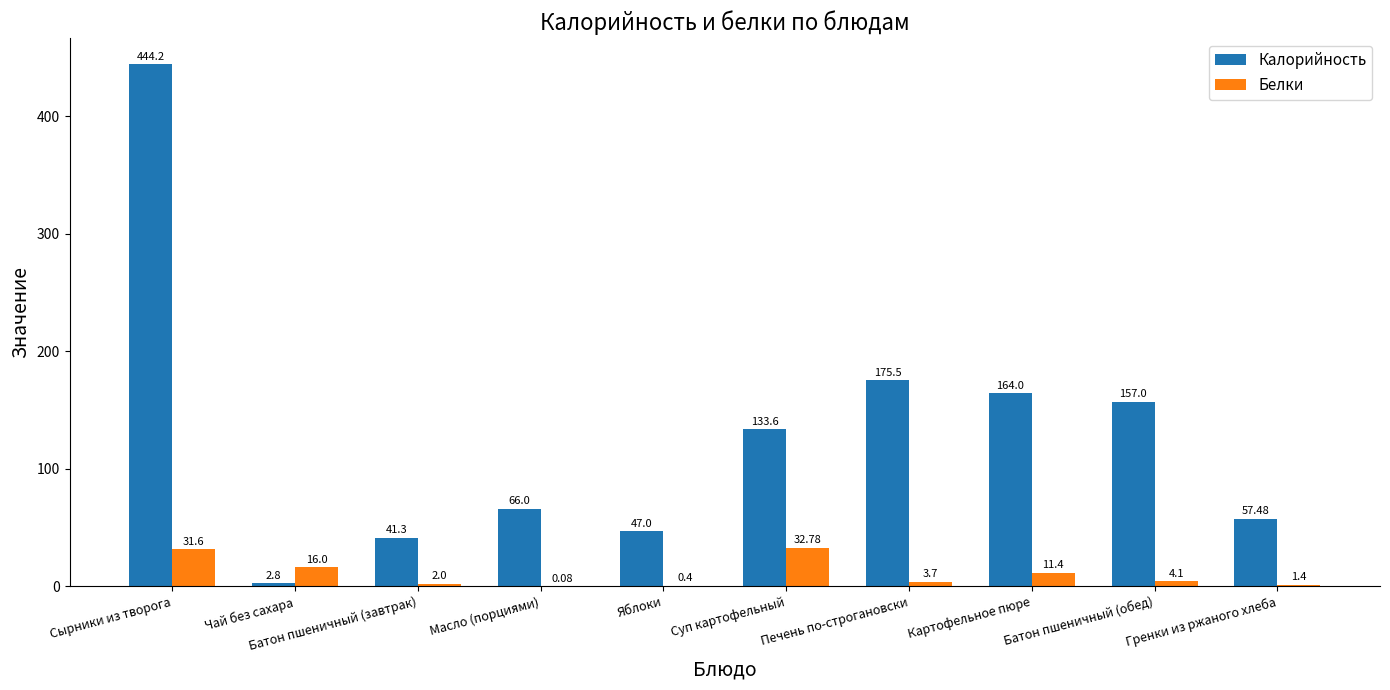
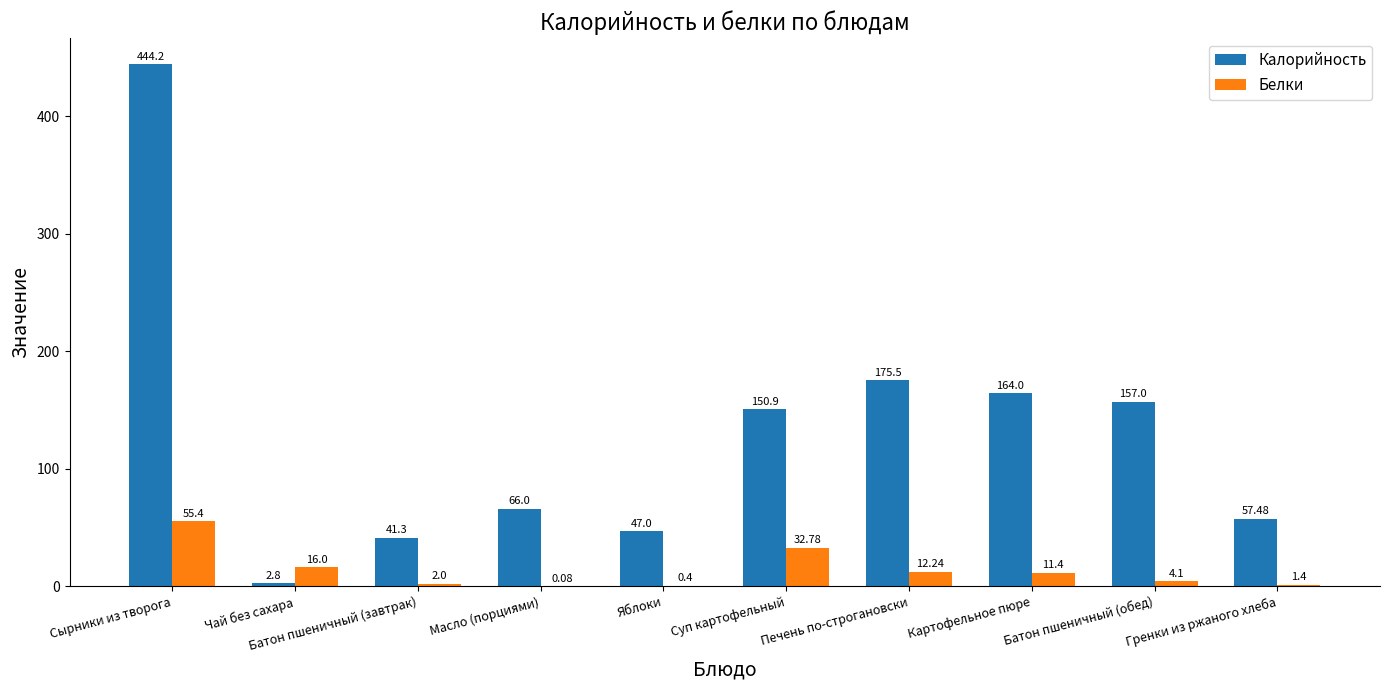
  {
    "Калорийность": {
      "Сырники из творога": 444.2,
      "Чай без сахара": 2.8,
      "Батон пшеничный (завтрак)": 41.3,
      "Масло (порциями)": 66.0,
      "Яблоки": 47.0,
-     "Суп картофельный": 133.6,
+     "Суп картофельный": 150.9,
      "Печень по-строгановски": 175.5,
      "Картофельное пюре": 164.0,
      "Батон пшеничный (обед)": 157.0,
      "Гренки из ржаного хлеба": 57.48
    },
    "Белки": {
-     "Сырники из творога": 31.6,
+     "Сырники из творога": 55.4,
      "Чай без сахара": 16.0,
      "Батон пшеничный (завтрак)": 2.0,
      "Масло (порциями)": 0.08,
      "Яблоки": 0.4,
      "Суп картофельный": 32.78,
-     "Печень по-строгановски": 3.7,
+     "Печень по-строгановски": 12.24,
      "Картофельное пюре": 11.4,
      "Батон пшеничный (обед)": 4.1,
      "Гренки из ржаного хлеба": 1.4
    }
  }
